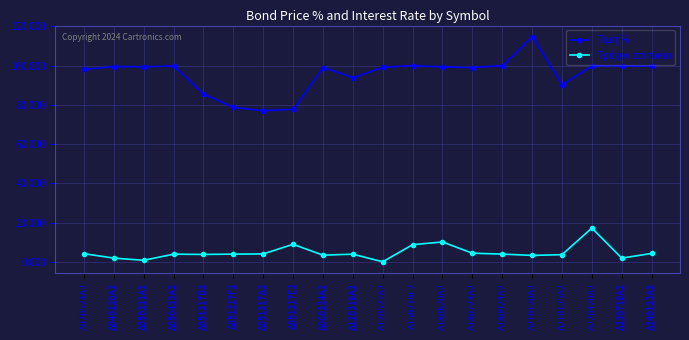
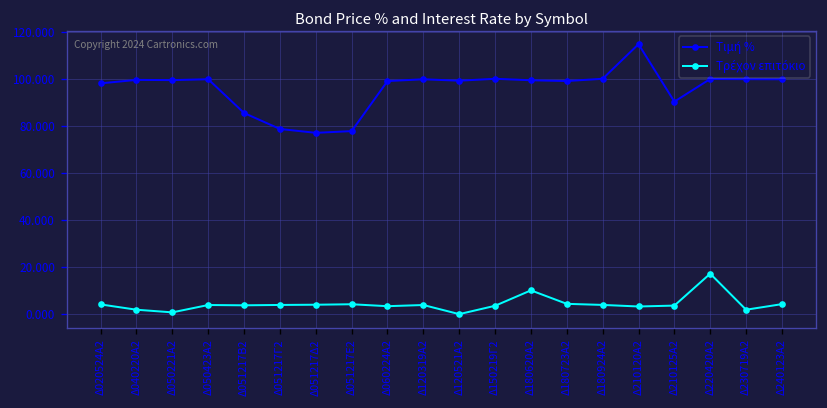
  {
    "Τιμή %": {
      "Δ020524Α2": 98,
      "Δ040220Α2": 100,
      "Δ050221Α2": 99,
      "Δ051217Β2": 85,
      "Δ051217Γ2": 79,
      "Δ051217Δ2": 77,
      "Δ051217Ε2": 78,
      "Δ060224Α2": 99,
-     "Δ120319Α2": 94,
+     "Δ120319Α2": 100,
      "Δ120521Α2": 99,
      "Δ150219Γ2": 100,
      "Δ180620Α2": 99,
      "Δ180723Α2": 99,
      "Δ180924Α2": 100,
      "Δ210120Α2": 115,
      "Δ210125Α2": 90,
      "Δ220420Α2": 100,
      "Δ230719Α2": 100,
      "Δ240123Α2": 100
    },
    "Τρέχον επιτόκιο": {
      "Δ020524Α2": 4,
      "Δ040220Α2": 2,
      "Δ050221Α2": 1,
      "Δ050423Α2": 4,
      "Δ051217Β2": 4,
      "Δ051217Γ2": 4,
      "Δ051217Δ2": 4,
-     "Δ051217Ε2": 9,
+     "Δ051217Ε2": 4,
      "Δ060224Α2": 3,
      "Δ120319Α2": 4,
      "Δ120521Α2": 0,
-     "Δ150219Γ2": 9,
+     "Δ150219Γ2": 4,
      "Δ180620Α2": 10,
      "Δ180723Α2": 4,
      "Δ180924Α2": 4,
      "Δ210120Α2": 3,
      "Δ210125Α2": 4,
      "Δ220420Α2": 17,
      "Δ230719Α2": 2,
      "Δ240123Α2": 4
    }
  }
